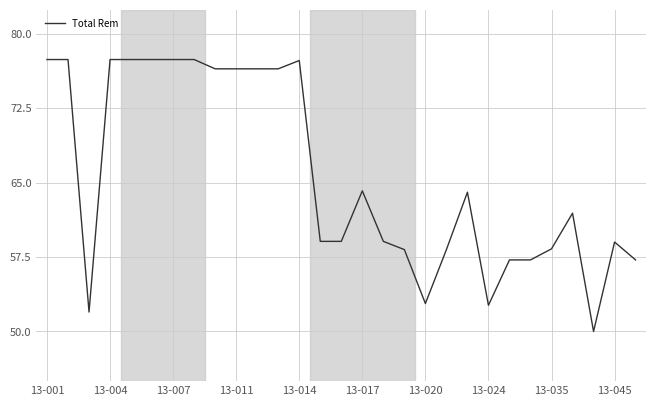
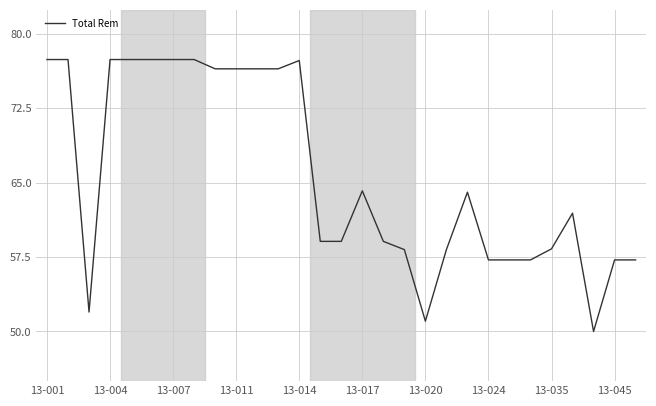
  {
    "13-001": 77,
    "13-004": 77,
    "13-007": 77,
    "13-011": 76,
    "13-014": 77,
    "13-017": 64,
-   "13-020": 53,
-   "13-024": 53,
+   "13-020": 51,
+   "13-024": 57,
    "13-035": 58,
-   "13-045": 59
+   "13-045": 57
  }
